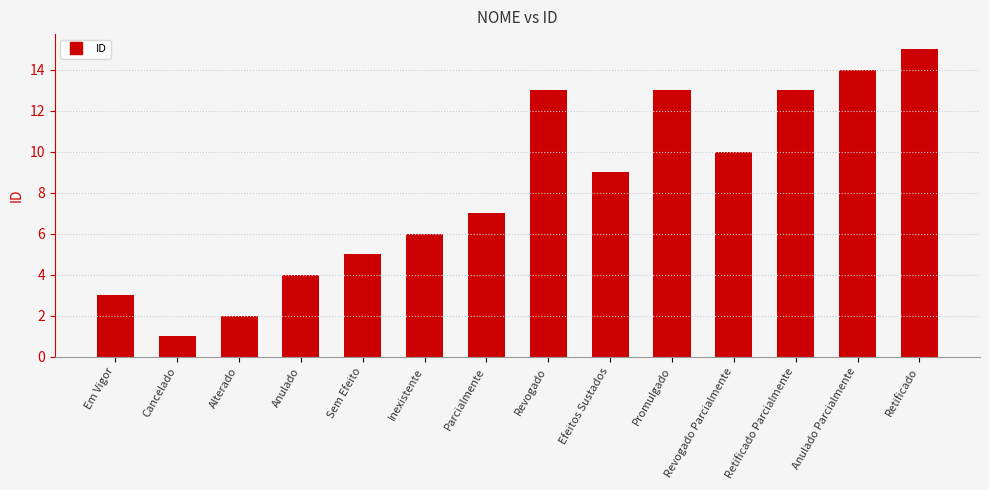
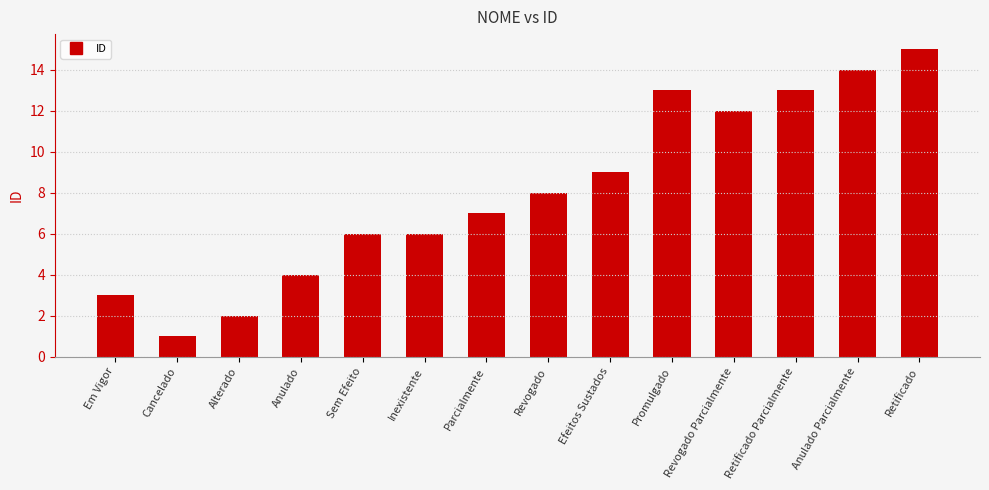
  {
    "Em Vigor": 3,
    "Cancelado": 1,
    "Alterado": 2,
    "Anulado": 4,
-   "Sem Efeito": 5,
+   "Sem Efeito": 6,
    "Inexistente": 6,
    "Parcialmente": 7,
-   "Revogado": 13,
+   "Revogado": 8,
    "Efeitos Sustados": 9,
    "Promulgado": 13,
-   "Revogado Parcialmente": 10,
+   "Revogado Parcialmente": 12,
    "Retificado Parcialmente": 13,
    "Anulado Parcialmente": 14,
    "Retificado": 15
  }
